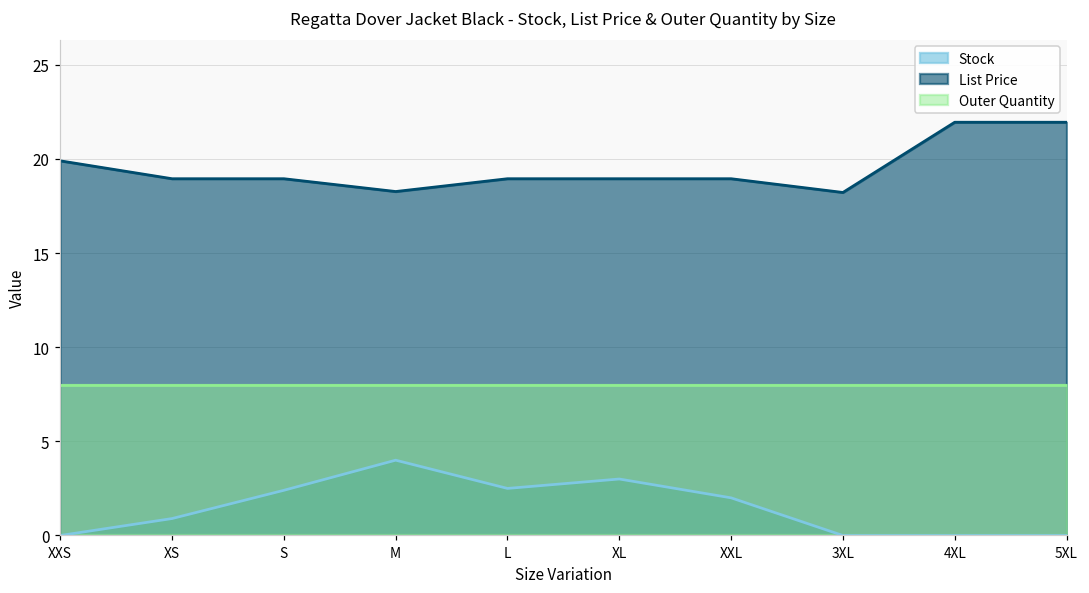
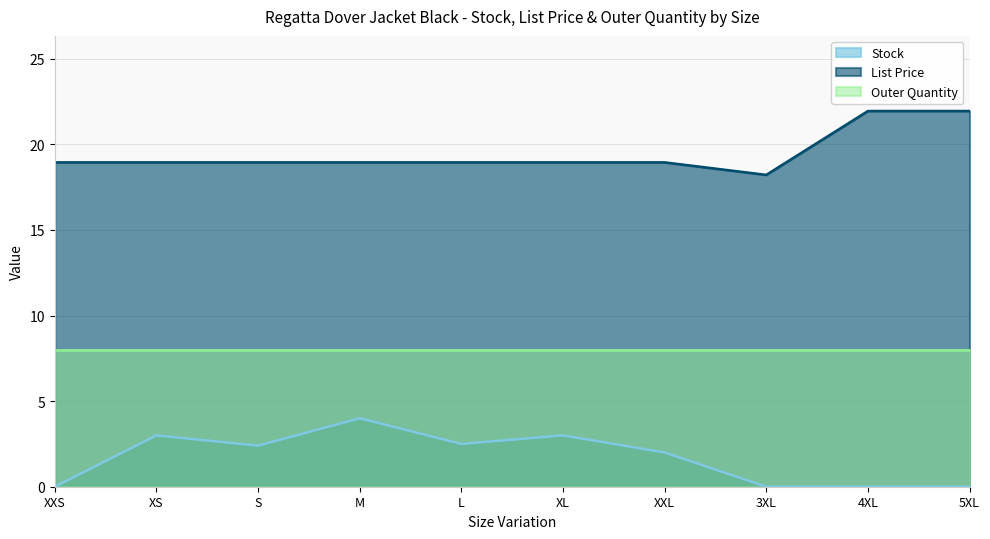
  {
    "Stock": {
      "XXS": 0.0,
-     "XS": 0.9,
+     "XS": 3.0,
      "S": 2.4,
      "M": 4.0,
      "L": 2.5,
      "XL": 3.0,
      "XXL": 2.0,
      "3XL": 0.0,
      "4XL": 0.0,
      "5XL": 0.0
    },
    "List Price": {
-     "XXS": 19.9,
+     "XXS": 19.0,
      "XS": 19.0,
      "S": 19.0,
-     "M": 18.3,
+     "M": 19.0,
      "L": 19.0,
      "XL": 19.0,
      "XXL": 19.0,
      "3XL": 18.2,
      "4XL": 22.0,
      "5XL": 22.0
    },
    "Outer Quantity": {
      "XXS": 8.0,
      "XS": 8.0,
      "S": 8.0,
      "M": 8.0,
      "L": 8.0,
      "XL": 8.0,
      "XXL": 8.0,
      "3XL": 8.0,
      "4XL": 8.0,
      "5XL": 8.0
    }
  }
